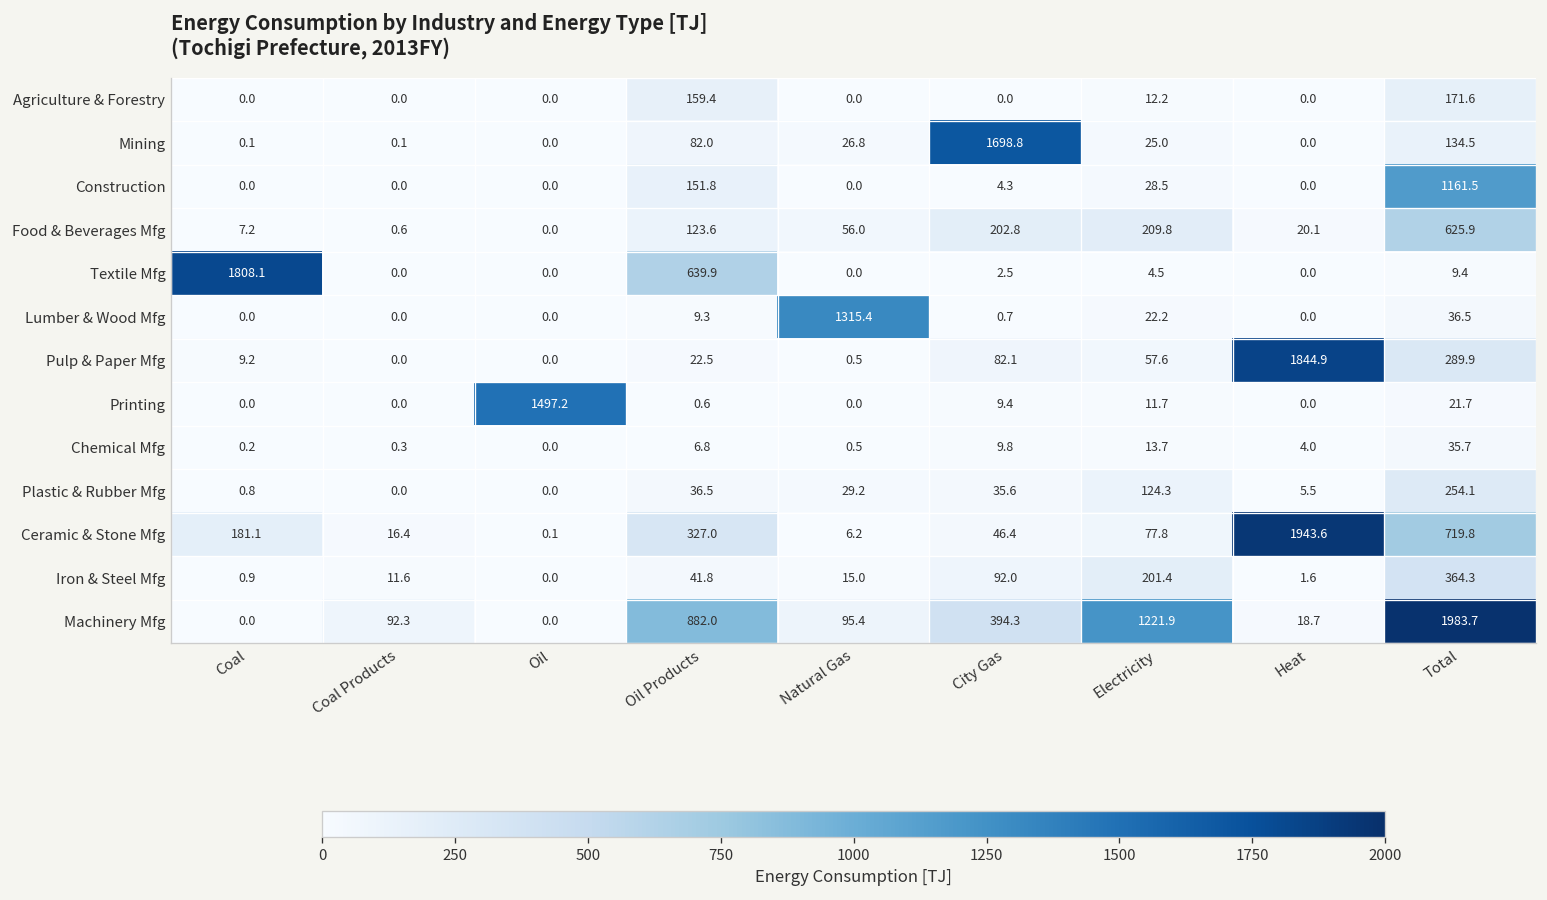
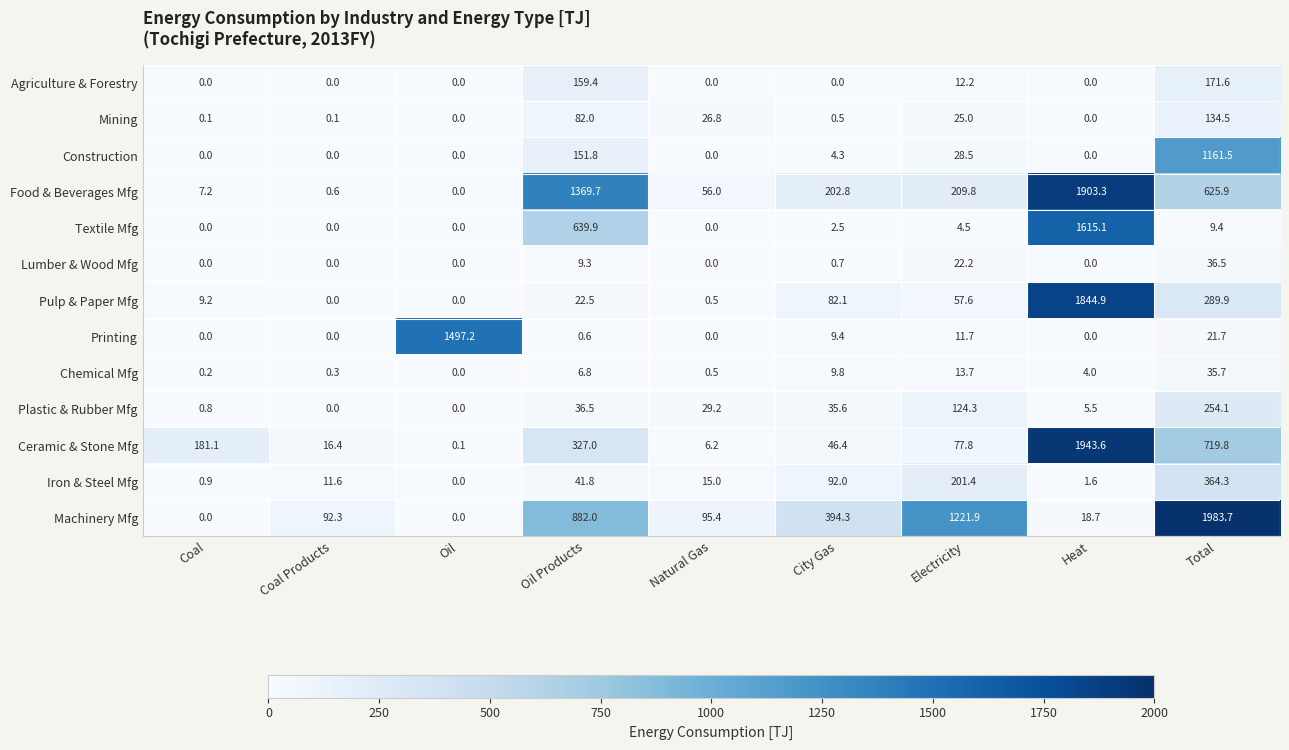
  {
    "Agriculture & Forestry": {
      "Coal": 0.0,
      "Coal Products": 0.0,
      "Oil": 0.0,
      "Oil Products": 159.4,
      "Natural Gas": 0.0,
      "City Gas": 0.0,
      "Electricity": 12.2,
      "Heat": 0.0,
      "Total": 171.6
    },
    "Mining": {
      "Coal": 0.1,
      "Coal Products": 0.1,
      "Oil": 0.0,
      "Oil Products": 82.0,
      "Natural Gas": 26.8,
-     "City Gas": 1698.8,
+     "City Gas": 0.5,
      "Electricity": 25.0,
      "Heat": 0.0,
      "Total": 134.5
    },
    "Construction": {
      "Coal": 0.0,
      "Coal Products": 0.0,
      "Oil": 0.0,
      "Oil Products": 151.8,
      "Natural Gas": 0.0,
      "City Gas": 4.3,
      "Electricity": 28.5,
      "Heat": 0.0,
      "Total": 1161.5
    },
    "Food & Beverages Mfg": {
      "Coal": 7.2,
      "Coal Products": 0.6,
      "Oil": 0.0,
-     "Oil Products": 123.6,
+     "Oil Products": 1369.7,
      "Natural Gas": 56.0,
      "City Gas": 202.8,
      "Electricity": 209.8,
-     "Heat": 20.1,
+     "Heat": 1903.3,
      "Total": 625.9
    },
    "Textile Mfg": {
-     "Coal": 1808.1,
+     "Coal": 0.0,
      "Coal Products": 0.0,
      "Oil": 0.0,
      "Oil Products": 639.9,
      "Natural Gas": 0.0,
      "City Gas": 2.5,
      "Electricity": 4.5,
-     "Heat": 0.0,
+     "Heat": 1615.1,
      "Total": 9.4
    },
    "Lumber & Wood Mfg": {
      "Coal": 0.0,
      "Coal Products": 0.0,
      "Oil": 0.0,
      "Oil Products": 9.3,
-     "Natural Gas": 1315.4,
+     "Natural Gas": 0.0,
      "City Gas": 0.7,
      "Electricity": 22.2,
      "Heat": 0.0,
      "Total": 36.5
    },
    "Pulp & Paper Mfg": {
      "Coal": 9.2,
      "Coal Products": 0.0,
      "Oil": 0.0,
      "Oil Products": 22.5,
      "Natural Gas": 0.5,
      "City Gas": 82.1,
      "Electricity": 57.6,
      "Heat": 1844.9,
      "Total": 289.9
    },
    "Printing": {
      "Coal": 0.0,
      "Coal Products": 0.0,
      "Oil": 1497.2,
      "Oil Products": 0.6,
      "Natural Gas": 0.0,
      "City Gas": 9.4,
      "Electricity": 11.7,
      "Heat": 0.0,
      "Total": 21.7
    },
    "Chemical Mfg": {
      "Coal": 0.2,
      "Coal Products": 0.3,
      "Oil": 0.0,
      "Oil Products": 6.8,
      "Natural Gas": 0.5,
      "City Gas": 9.8,
      "Electricity": 13.7,
      "Heat": 4.0,
      "Total": 35.7
    },
    "Plastic & Rubber Mfg": {
      "Coal": 0.8,
      "Coal Products": 0.0,
      "Oil": 0.0,
      "Oil Products": 36.5,
      "Natural Gas": 29.2,
      "City Gas": 35.6,
      "Electricity": 124.3,
      "Heat": 5.5,
      "Total": 254.1
    },
    "Ceramic & Stone Mfg": {
      "Coal": 181.1,
      "Coal Products": 16.4,
      "Oil": 0.1,
      "Oil Products": 327.0,
      "Natural Gas": 6.2,
      "City Gas": 46.4,
      "Electricity": 77.8,
      "Heat": 1943.6,
      "Total": 719.8
    },
    "Iron & Steel Mfg": {
      "Coal": 0.9,
      "Coal Products": 11.6,
      "Oil": 0.0,
      "Oil Products": 41.8,
      "Natural Gas": 15.0,
      "City Gas": 92.0,
      "Electricity": 201.4,
      "Heat": 1.6,
      "Total": 364.3
    },
    "Machinery Mfg": {
      "Coal": 0.0,
      "Coal Products": 92.3,
      "Oil": 0.0,
      "Oil Products": 882.0,
      "Natural Gas": 95.4,
      "City Gas": 394.3,
      "Electricity": 1221.9,
      "Heat": 18.7,
      "Total": 1983.7
    }
  }
